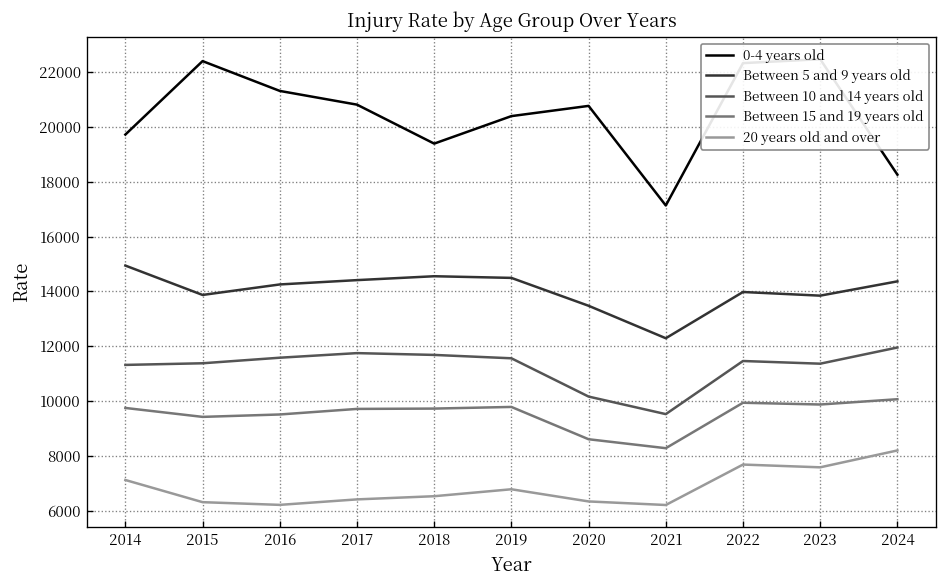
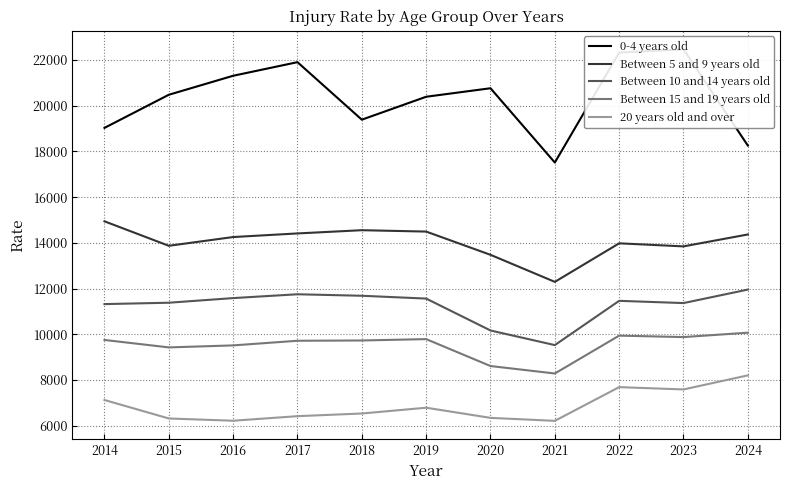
  {
    "0-4 years old": {
-     "2014": 19700,
-     "2015": 22400,
+     "2014": 19000,
+     "2015": 20500,
      "2016": 21300,
-     "2017": 20800,
+     "2017": 21900,
      "2018": 19400,
      "2019": 20400,
      "2020": 20800,
-     "2021": 17100,
+     "2021": 17500,
      "2024": 18300
    }
  }
